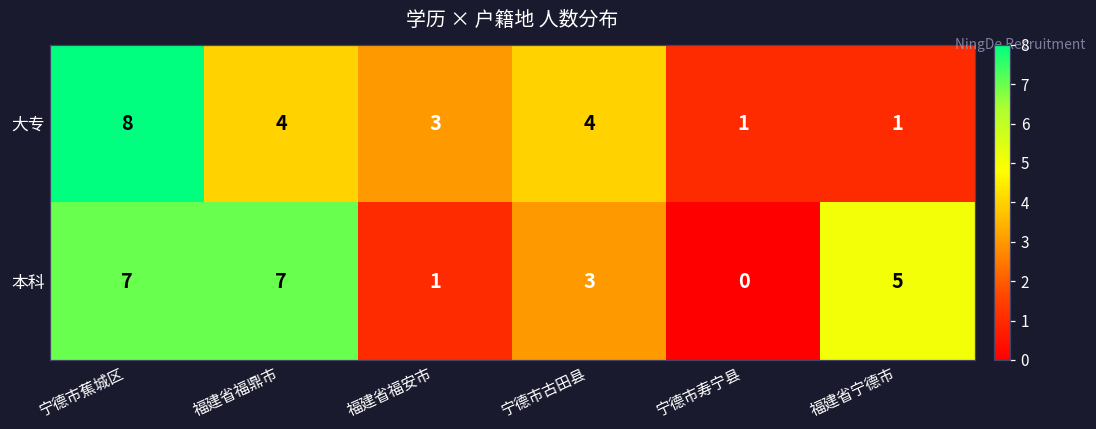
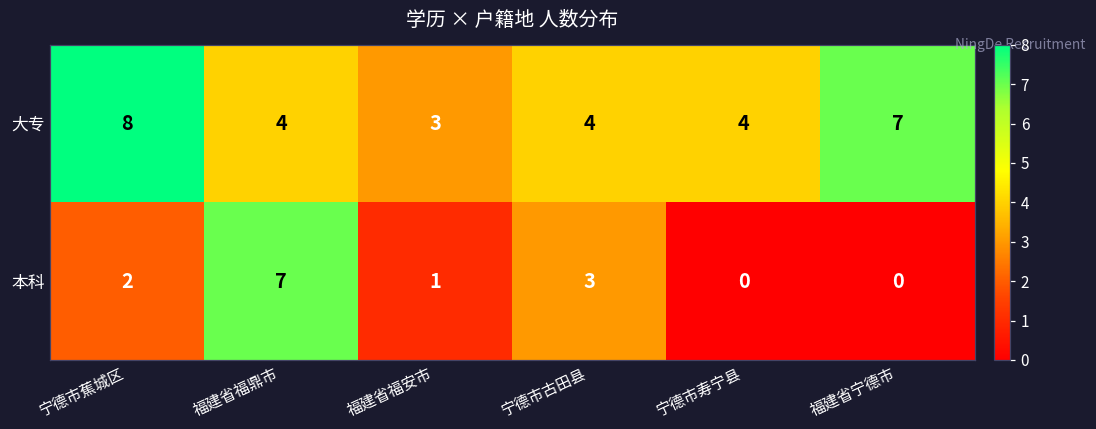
  {
    "大专": {
      "宁德市蕉城区": 8,
      "福建省福鼎市": 4,
      "福建省福安市": 3,
      "宁德市古田县": 4,
-     "宁德市寿宁县": 1,
-     "福建省宁德市": 1
+     "宁德市寿宁县": 4,
+     "福建省宁德市": 7
    },
    "本科": {
-     "宁德市蕉城区": 7,
+     "宁德市蕉城区": 2,
      "福建省福鼎市": 7,
      "福建省福安市": 1,
      "宁德市古田县": 3,
      "宁德市寿宁县": 0,
-     "福建省宁德市": 5
+     "福建省宁德市": 0
    }
  }
